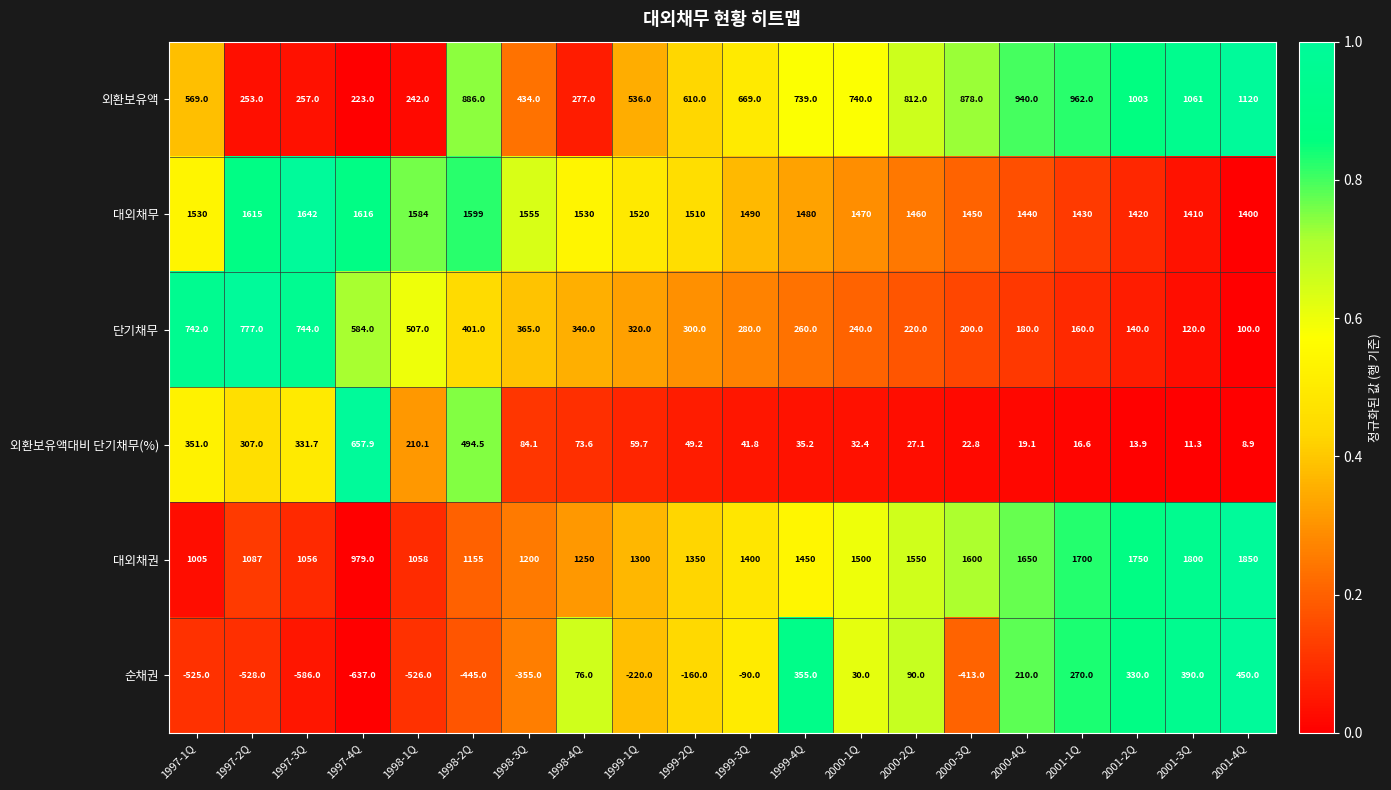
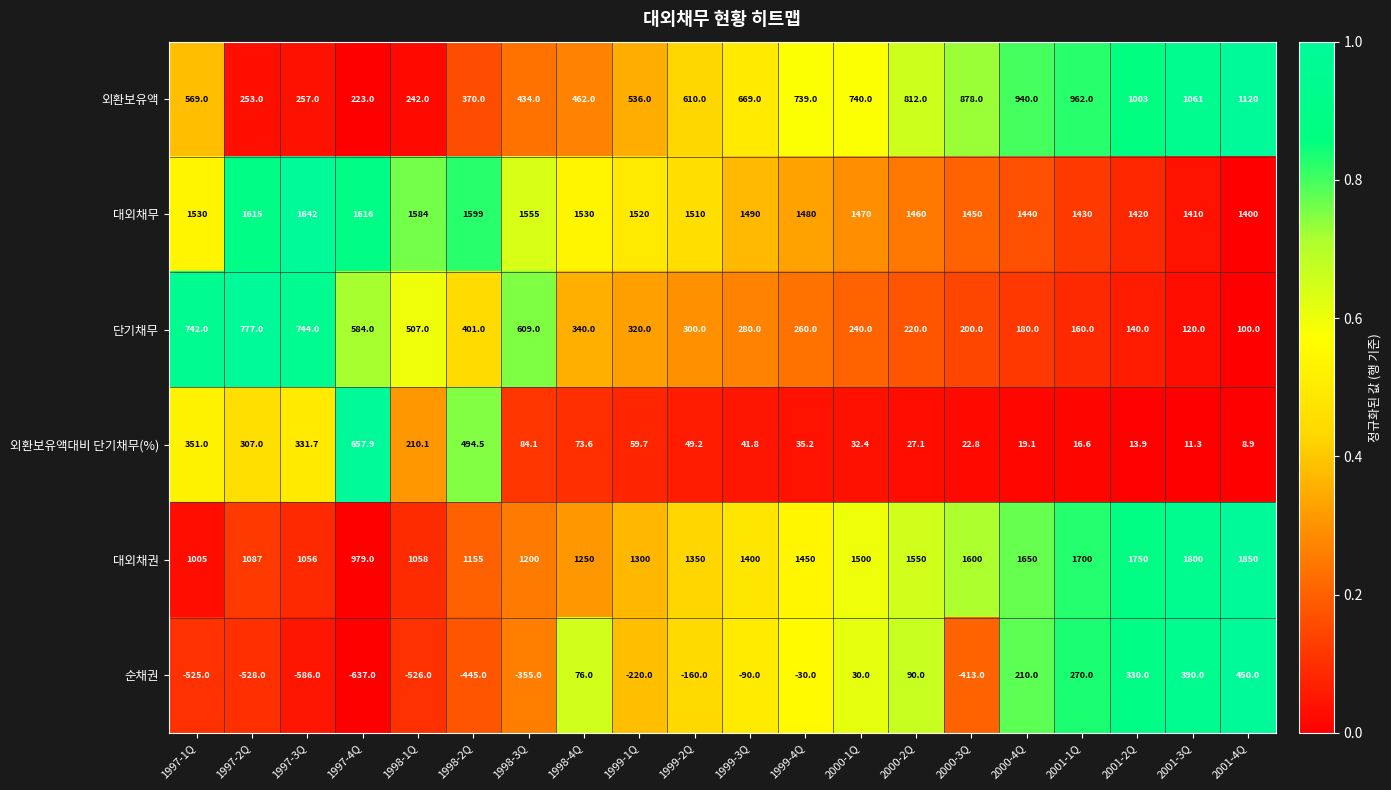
  {
    "외환보유액": {
      "1997-1Q": 569.0,
      "1997-2Q": 253.0,
      "1997-3Q": 257.0,
      "1997-4Q": 223.0,
      "1998-1Q": 242.0,
-     "1998-2Q": 886.0,
+     "1998-2Q": 370.0,
      "1998-3Q": 434.0,
-     "1998-4Q": 277.0,
+     "1998-4Q": 462.0,
      "1999-1Q": 536.0,
      "1999-2Q": 610.0,
      "1999-3Q": 669.0,
      "1999-4Q": 739.0,
      "2000-1Q": 740.0,
      "2000-2Q": 812.0,
      "2000-3Q": 878.0,
      "2000-4Q": 940.0,
      "2001-1Q": 962.0,
      "2001-2Q": 1003,
      "2001-3Q": 1061,
      "2001-4Q": 1120
    },
    "대외채무": {
      "1997-1Q": 1530,
      "1997-2Q": 1615,
      "1997-3Q": 1642,
      "1997-4Q": 1616,
      "1998-1Q": 1584,
      "1998-2Q": 1599,
      "1998-3Q": 1555,
      "1998-4Q": 1530,
      "1999-1Q": 1520,
      "1999-2Q": 1510,
      "1999-3Q": 1490,
      "1999-4Q": 1480,
      "2000-1Q": 1470,
      "2000-2Q": 1460,
      "2000-3Q": 1450,
      "2000-4Q": 1440,
      "2001-1Q": 1430,
      "2001-2Q": 1420,
      "2001-3Q": 1410,
      "2001-4Q": 1400
    },
    "단기채무": {
      "1997-1Q": 742.0,
      "1997-2Q": 777.0,
      "1997-3Q": 744.0,
      "1997-4Q": 584.0,
      "1998-1Q": 507.0,
      "1998-2Q": 401.0,
-     "1998-3Q": 365.0,
+     "1998-3Q": 609.0,
      "1998-4Q": 340.0,
      "1999-1Q": 320.0,
      "1999-2Q": 300.0,
      "1999-3Q": 280.0,
      "1999-4Q": 260.0,
      "2000-1Q": 240.0,
      "2000-2Q": 220.0,
      "2000-3Q": 200.0,
      "2000-4Q": 180.0,
      "2001-1Q": 160.0,
      "2001-2Q": 140.0,
      "2001-3Q": 120.0,
      "2001-4Q": 100.0
    },
    "외환보유액대비 단기채무(%)": {
      "1997-1Q": 351.0,
      "1997-2Q": 307.0,
      "1997-3Q": 331.7,
      "1997-4Q": 657.9,
      "1998-1Q": 210.1,
      "1998-2Q": 494.5,
      "1998-3Q": 84.1,
      "1998-4Q": 73.6,
      "1999-1Q": 59.7,
      "1999-2Q": 49.2,
      "1999-3Q": 41.8,
      "1999-4Q": 35.2,
      "2000-1Q": 32.4,
      "2000-2Q": 27.1,
      "2000-3Q": 22.8,
      "2000-4Q": 19.1,
      "2001-1Q": 16.6,
      "2001-2Q": 13.9,
      "2001-3Q": 11.3,
      "2001-4Q": 8.9
    },
    "대외채권": {
      "1997-1Q": 1005,
      "1997-2Q": 1087,
      "1997-3Q": 1056,
      "1997-4Q": 979.0,
      "1998-1Q": 1058,
      "1998-2Q": 1155,
      "1998-3Q": 1200,
      "1998-4Q": 1250,
      "1999-1Q": 1300,
      "1999-2Q": 1350,
      "1999-3Q": 1400,
      "1999-4Q": 1450,
      "2000-1Q": 1500,
      "2000-2Q": 1550,
      "2000-3Q": 1600,
      "2000-4Q": 1650,
      "2001-1Q": 1700,
      "2001-2Q": 1750,
      "2001-3Q": 1800,
      "2001-4Q": 1850
    },
    "순채권": {
      "1997-1Q": -525.0,
      "1997-2Q": -528.0,
      "1997-3Q": -586.0,
      "1997-4Q": -637.0,
      "1998-1Q": -526.0,
      "1998-2Q": -445.0,
      "1998-3Q": -355.0,
      "1998-4Q": 76.0,
      "1999-1Q": -220.0,
      "1999-2Q": -160.0,
      "1999-3Q": -90.0,
-     "1999-4Q": 355.0,
+     "1999-4Q": -30.0,
      "2000-1Q": 30.0,
      "2000-2Q": 90.0,
      "2000-3Q": -413.0,
      "2000-4Q": 210.0,
      "2001-1Q": 270.0,
      "2001-2Q": 330.0,
      "2001-3Q": 390.0,
      "2001-4Q": 450.0
    }
  }
